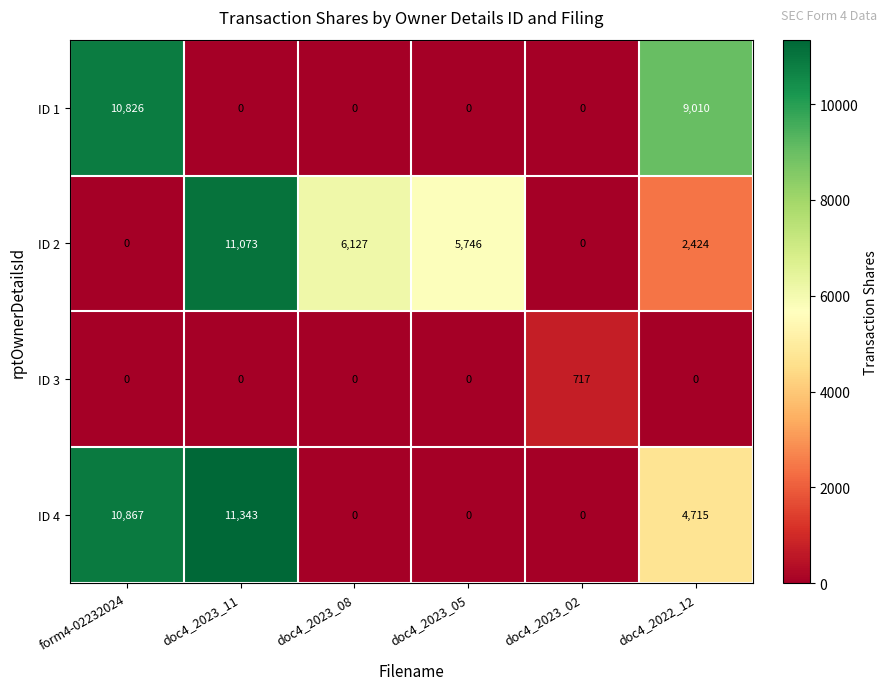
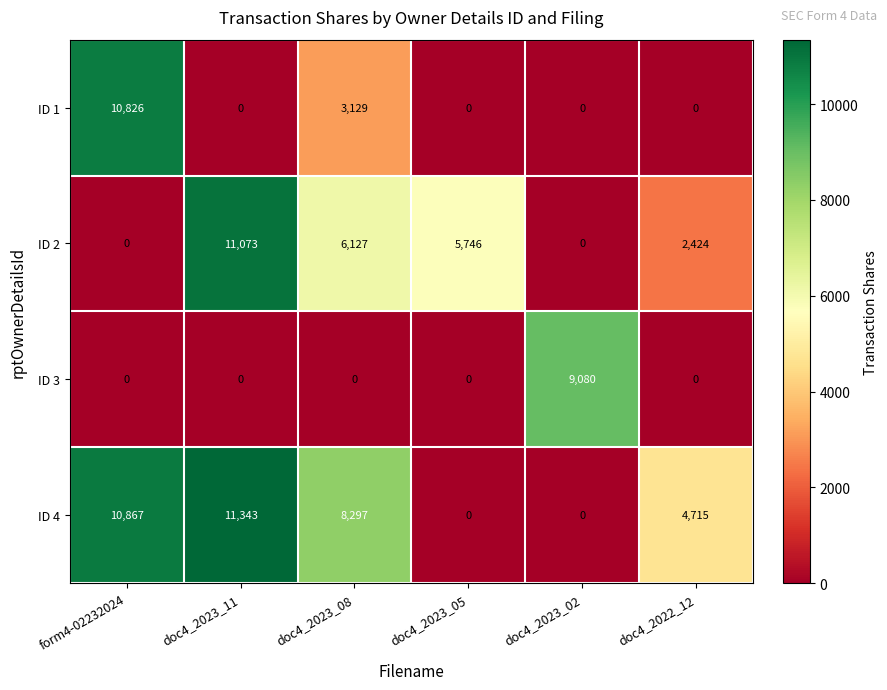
  {
    "ID 1": {
      "form4-02232024": "10,826",
      "doc4_2023_11": "0",
-     "doc4_2023_08": "0",
+     "doc4_2023_08": "3,129",
      "doc4_2023_05": "0",
      "doc4_2023_02": "0",
-     "doc4_2022_12": "9,010"
+     "doc4_2022_12": "0"
    },
    "ID 2": {
      "form4-02232024": "0",
      "doc4_2023_11": "11,073",
      "doc4_2023_08": "6,127",
      "doc4_2023_05": "5,746",
      "doc4_2023_02": "0",
      "doc4_2022_12": "2,424"
    },
    "ID 3": {
      "form4-02232024": "0",
      "doc4_2023_11": "0",
      "doc4_2023_08": "0",
      "doc4_2023_05": "0",
-     "doc4_2023_02": "717",
+     "doc4_2023_02": "9,080",
      "doc4_2022_12": "0"
    },
    "ID 4": {
      "form4-02232024": "10,867",
      "doc4_2023_11": "11,343",
-     "doc4_2023_08": "0",
+     "doc4_2023_08": "8,297",
      "doc4_2023_05": "0",
      "doc4_2023_02": "0",
      "doc4_2022_12": "4,715"
    }
  }
